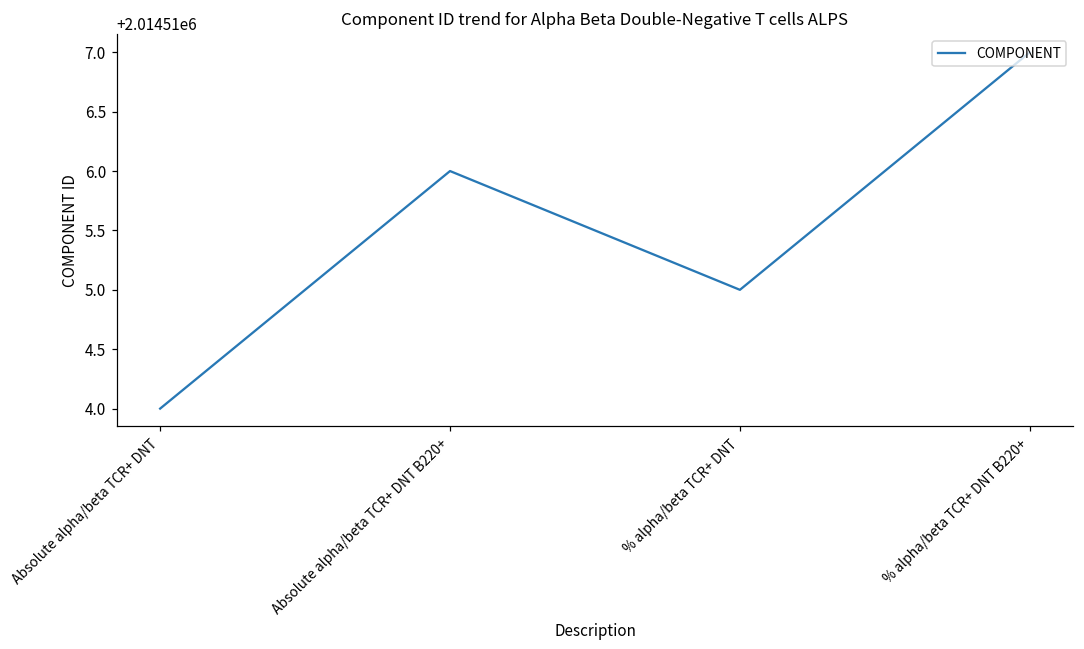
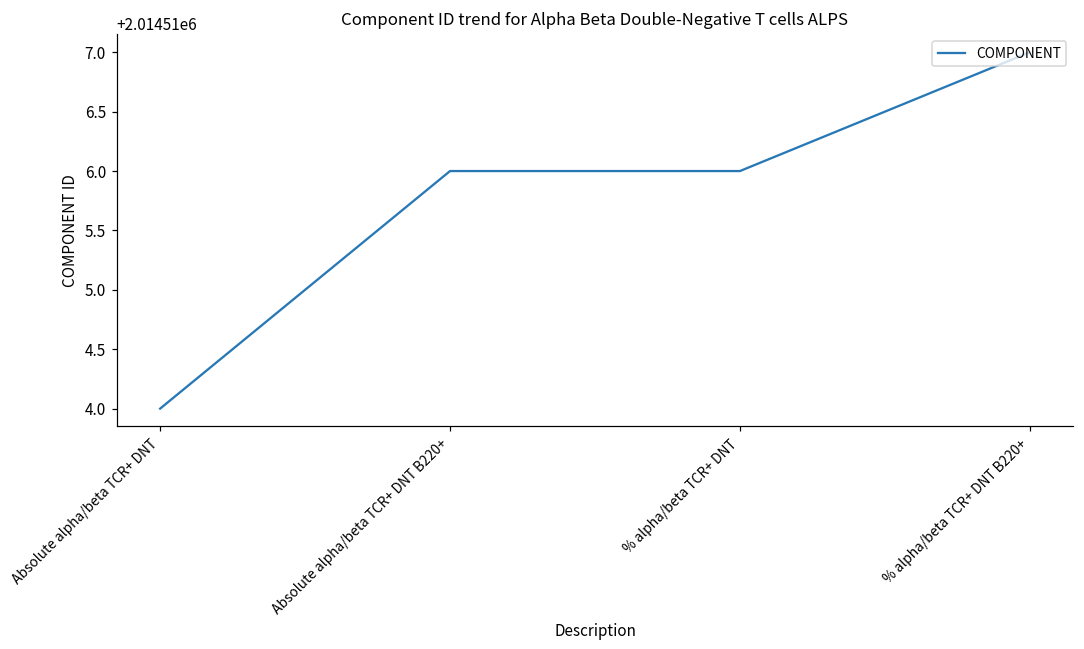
  {
    "Absolute alpha/beta TCR+ DNT": 2014514,
    "Absolute alpha/beta TCR+ DNT B220+": 2014516,
-   "% alpha/beta TCR+ DNT": 2014515
+   "% alpha/beta TCR+ DNT": 2014516
  }
